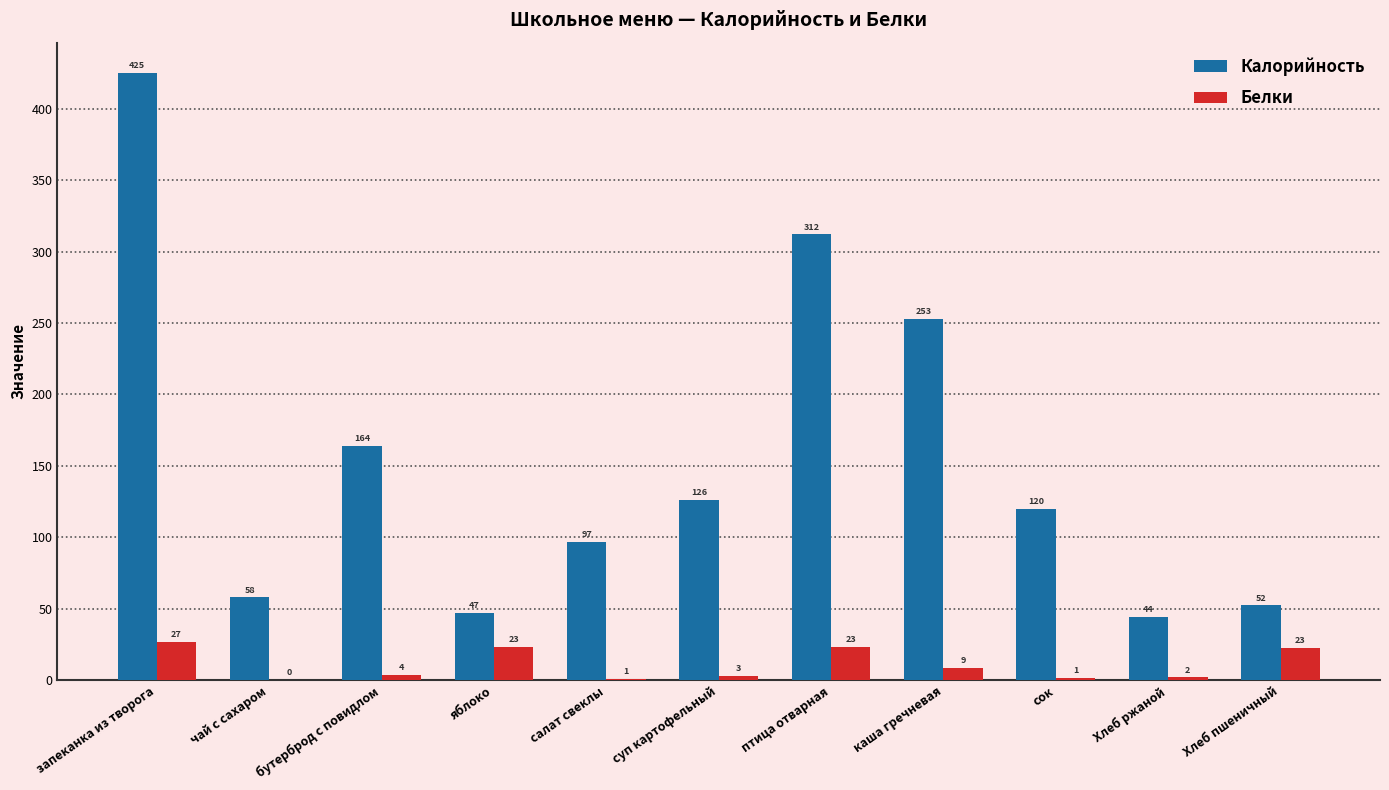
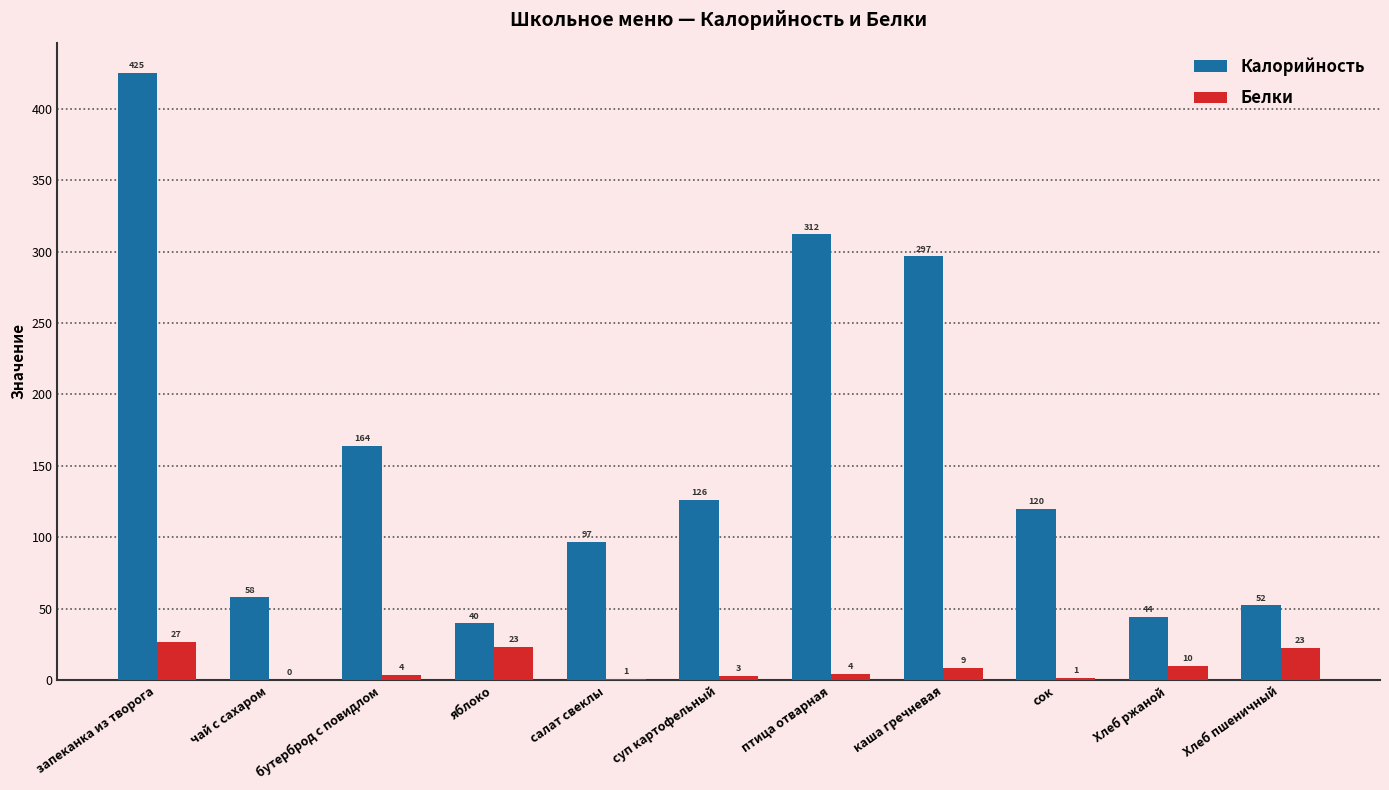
  {
    "Калорийность": {
      "запеканка из творога": 425,
      "чай с сахаром": 58,
      "бутерброд с повидлом": 164,
-     "яблоко": 47,
+     "яблоко": 40,
      "салат свеклы": 97,
      "суп картофельный": 126,
      "птица отварная": 312,
-     "каша гречневая": 253,
+     "каша гречневая": 297,
      "сок": 120,
      "Хлеб ржаной": 44,
      "Хлеб пшеничный": 52
    },
    "Белки": {
      "запеканка из творога": 27,
      "чай с сахаром": 0,
      "бутерброд с повидлом": 4,
      "яблоко": 23,
      "салат свеклы": 1,
      "суп картофельный": 3,
-     "птица отварная": 23,
+     "птица отварная": 4,
      "каша гречневая": 9,
      "сок": 1,
-     "Хлеб ржаной": 2,
+     "Хлеб ржаной": 10,
      "Хлеб пшеничный": 23
    }
  }
